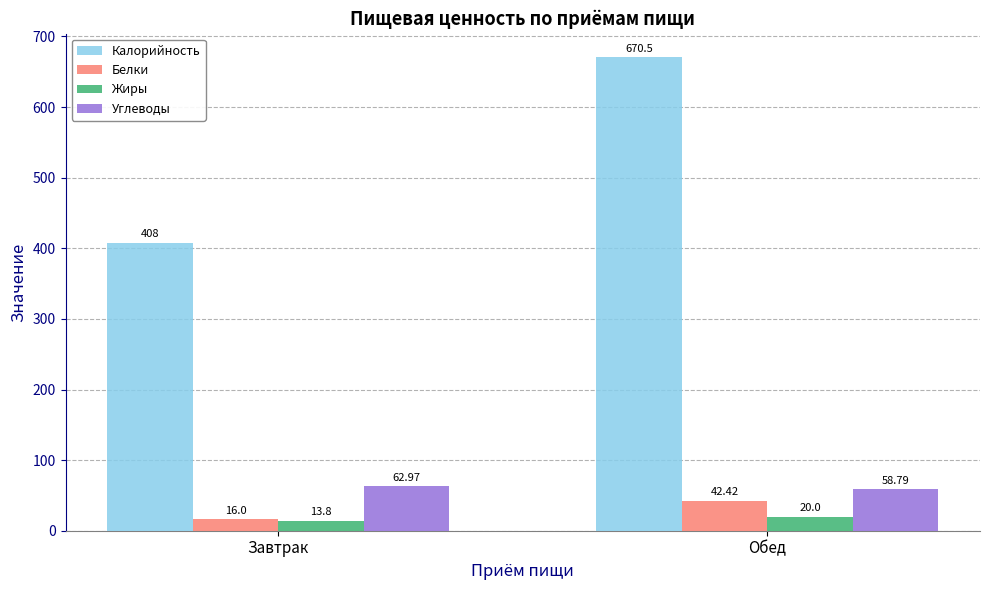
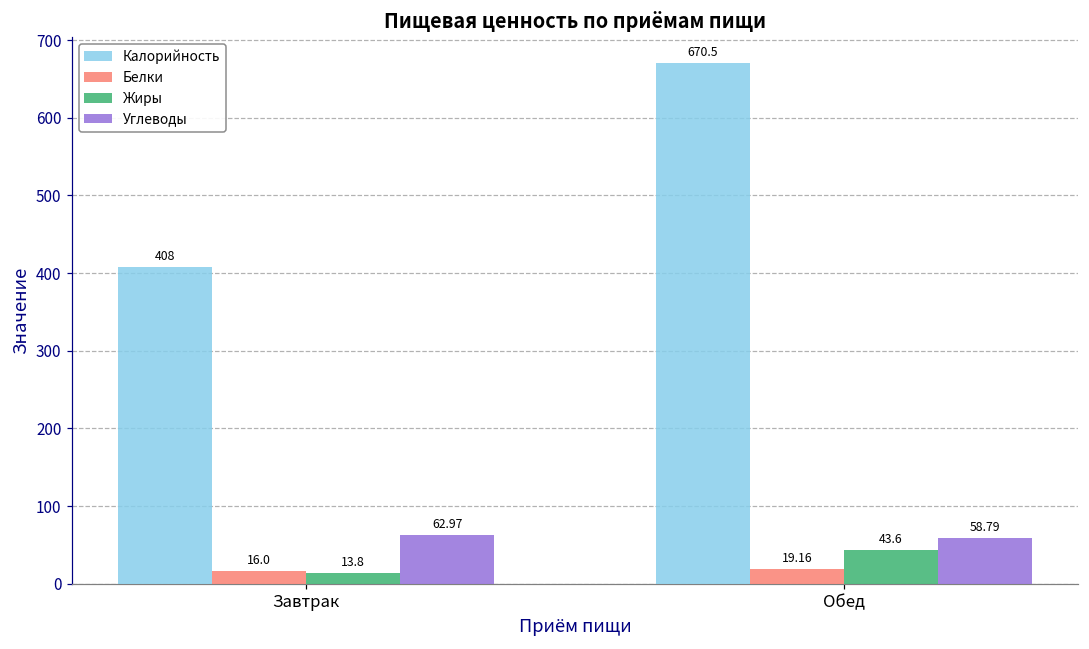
  {
    "Калорийность": {
      "Завтрак": 408,
      "Обед": 670.5
    },
    "Белки": {
      "Завтрак": 16.0,
-     "Обед": 42.42
+     "Обед": 19.16
    },
    "Жиры": {
      "Завтрак": 13.8,
-     "Обед": 20.0
+     "Обед": 43.6
    },
    "Углеводы": {
      "Завтрак": 62.97,
      "Обед": 58.79
    }
  }
